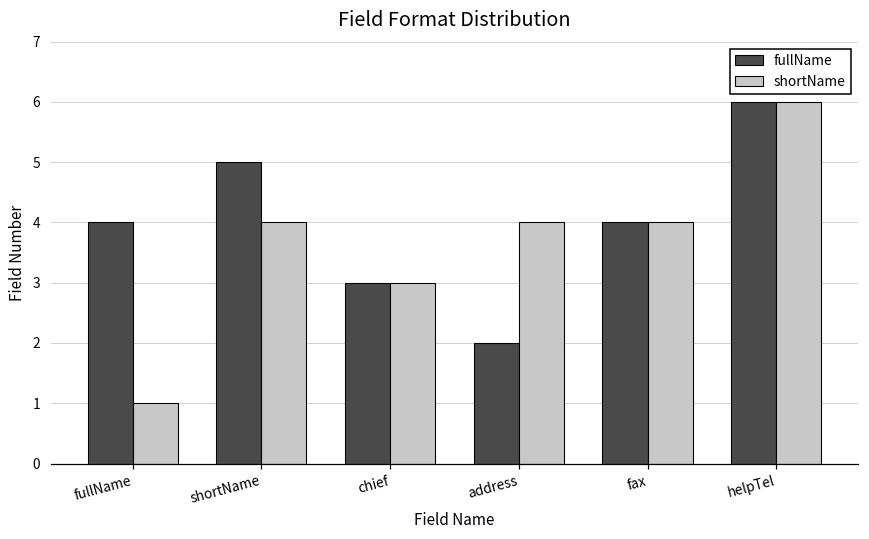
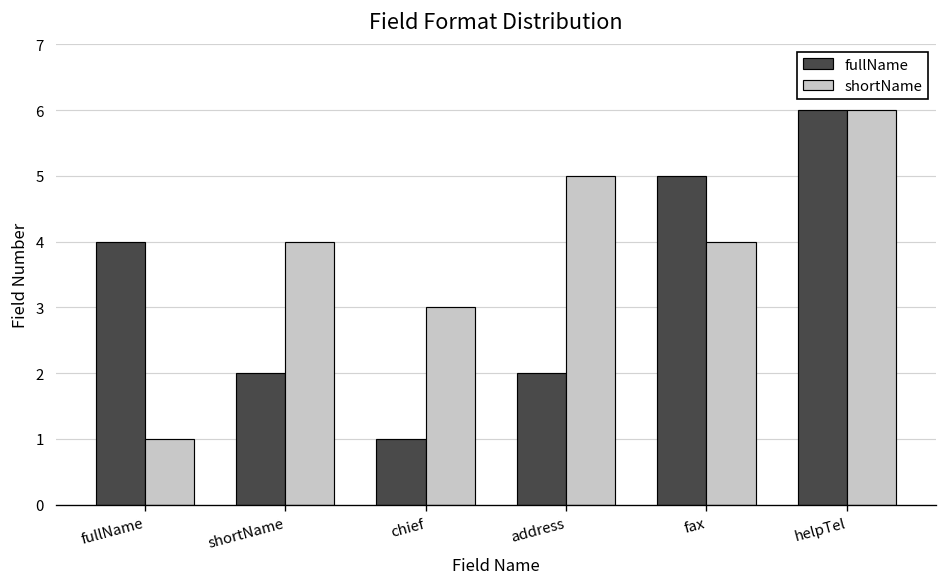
  {
    "fullName": {
      "fullName": 4,
-     "shortName": 5,
-     "chief": 3,
+     "shortName": 2,
+     "chief": 1,
      "address": 2,
-     "fax": 4,
+     "fax": 5,
      "helpTel": 6
    },
    "shortName": {
      "fullName": 1,
      "shortName": 4,
      "chief": 3,
-     "address": 4,
+     "address": 5,
      "fax": 4,
      "helpTel": 6
    }
  }
